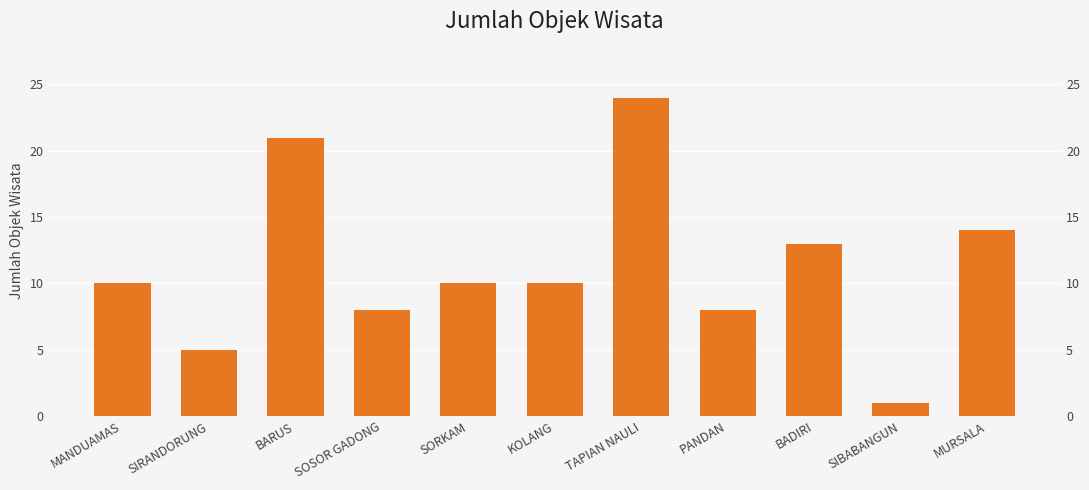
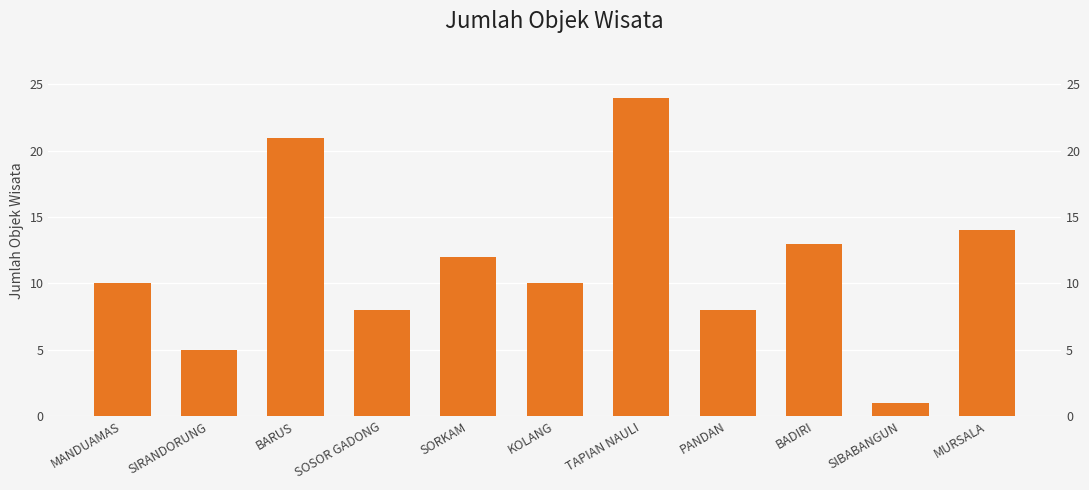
  {
    "MANDUAMAS": 10,
    "SIRANDORUNG": 5,
    "BARUS": 21,
    "SOSOR GADONG": 8,
-   "SORKAM": 10,
+   "SORKAM": 12,
    "KOLANG": 10,
    "TAPIAN NAULI": 24,
    "PANDAN": 8,
    "BADIRI": 13,
    "SIBABANGUN": 1,
    "MURSALA": 14
  }
